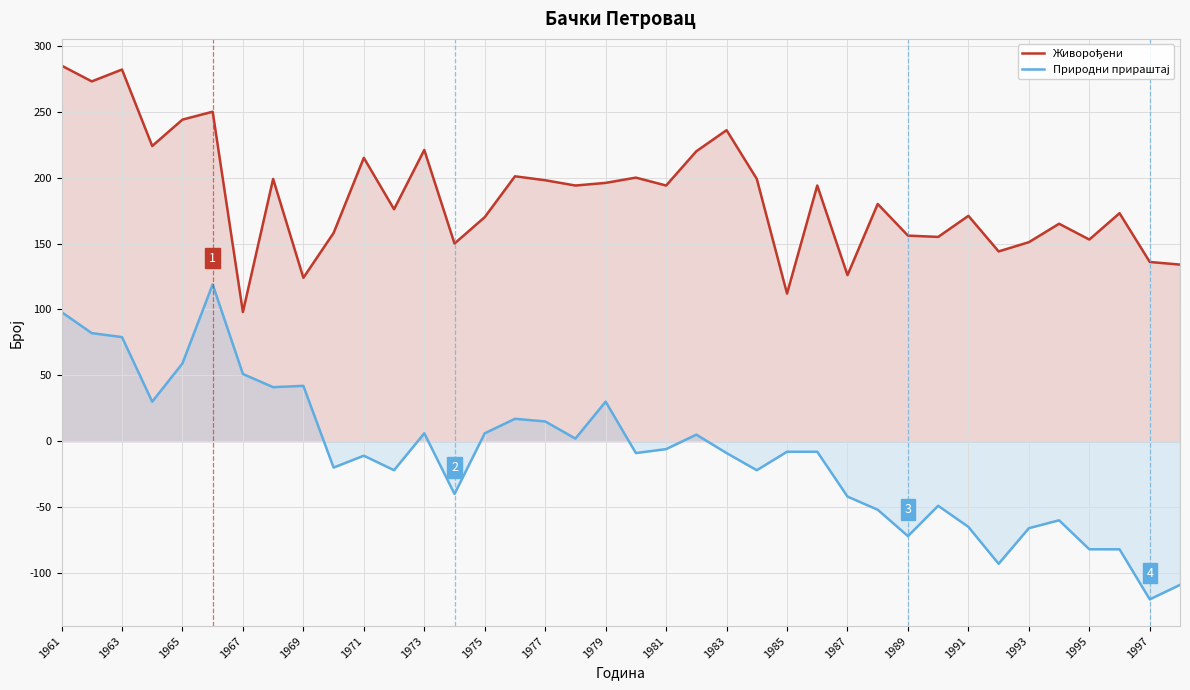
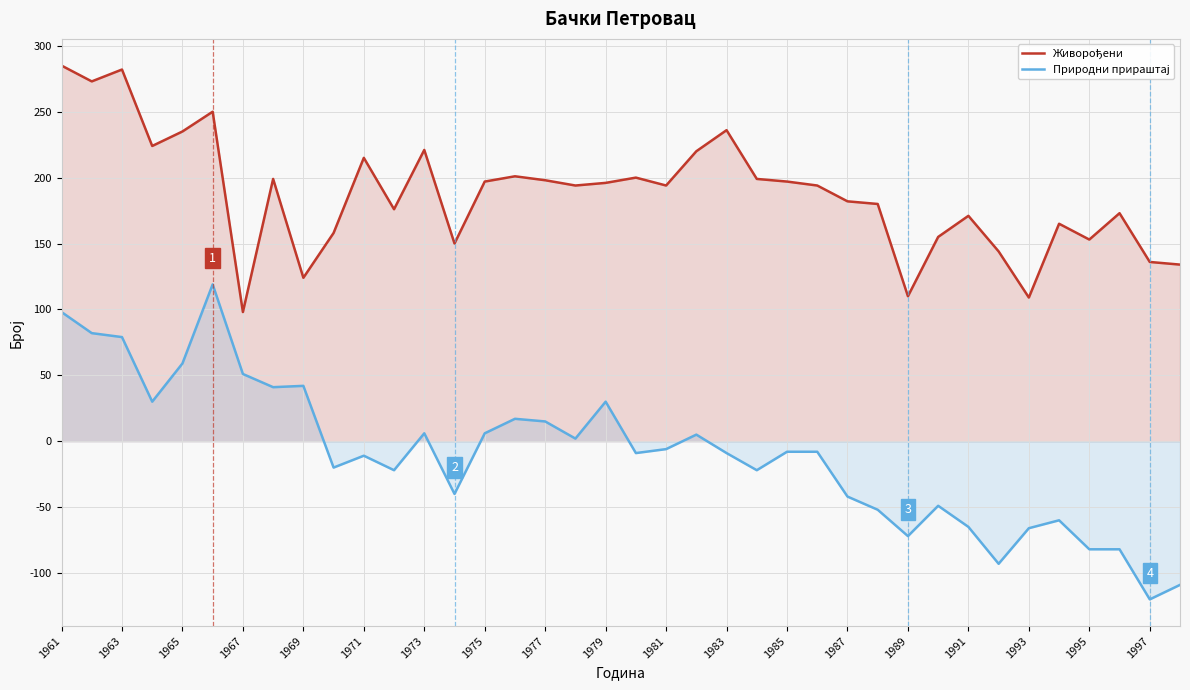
  {
    "Живорођени": {
      "1961": 285,
      "1963": 282,
-     "1965": 244,
+     "1965": 235,
      "1967": 98,
      "1969": 124,
      "1971": 215,
      "1973": 221,
-     "1975": 170,
+     "1975": 197,
      "1977": 198,
      "1979": 196,
      "1981": 194,
      "1983": 236,
-     "1985": 112,
-     "1987": 126,
-     "1989": 156,
+     "1985": 197,
+     "1987": 182,
+     "1989": 110,
      "1991": 171,
-     "1993": 151,
+     "1993": 109,
      "1995": 153,
      "1997": 136
    }
  }
